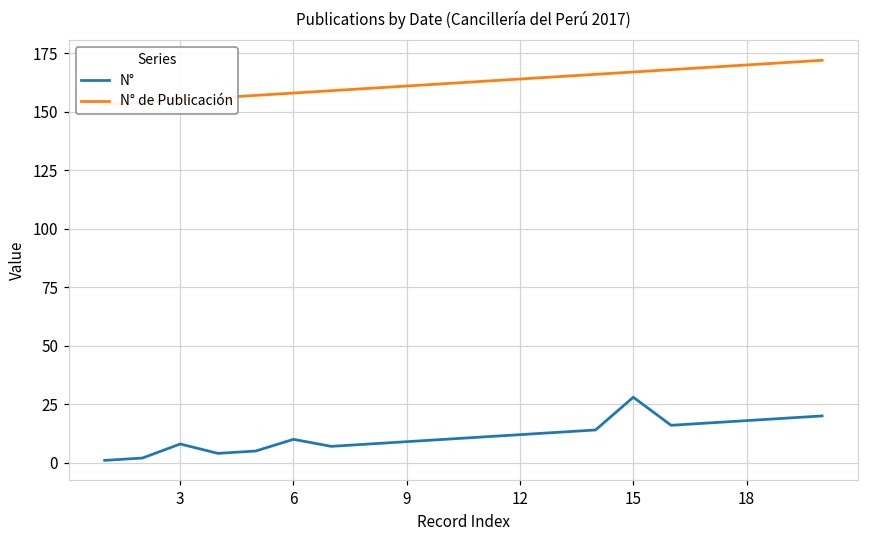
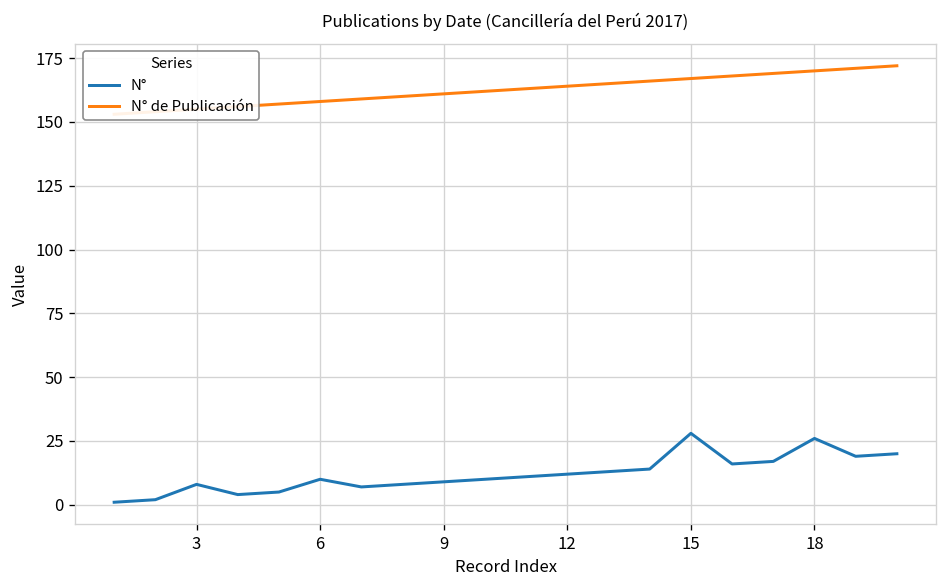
  {
    "N°": {
      "3": 8,
      "6": 10,
      "9": 9,
      "12": 12,
      "15": 28,
-     "18": 18
+     "18": 26
    },
    "N° de Publicación": {
      "6": 158,
      "9": 161,
      "12": 164,
      "15": 167,
      "18": 170
    }
  }
